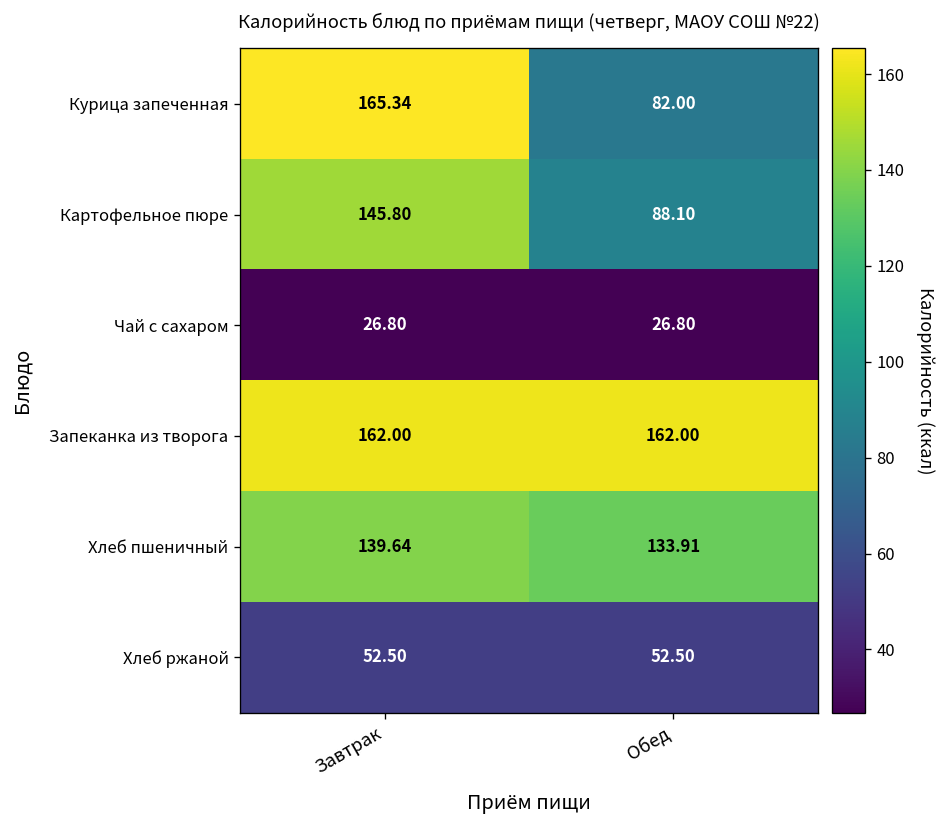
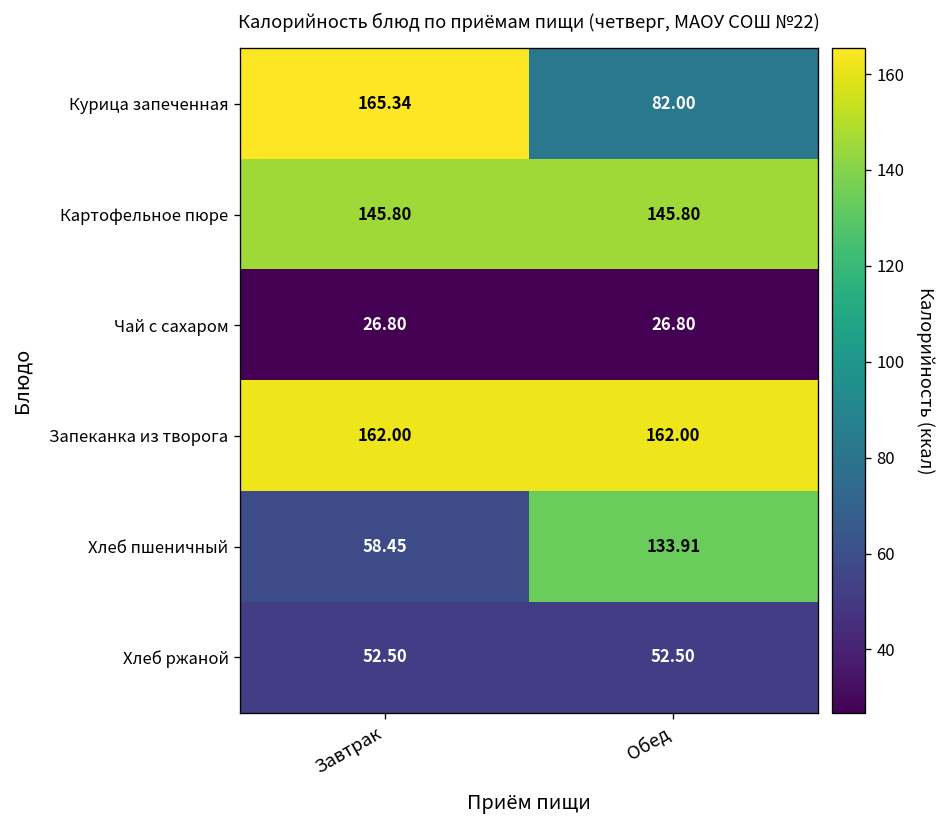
  {
    "Курица запеченная": {
      "Завтрак": 165.34,
      "Обед": 82.00
    },
    "Картофельное пюре": {
      "Завтрак": 145.80,
-     "Обед": 88.10
+     "Обед": 145.80
    },
    "Чай с сахаром": {
      "Завтрак": 26.80,
      "Обед": 26.80
    },
    "Запеканка из творога": {
      "Завтрак": 162.00,
      "Обед": 162.00
    },
    "Хлеб пшеничный": {
-     "Завтрак": 139.64,
+     "Завтрак": 58.45,
      "Обед": 133.91
    },
    "Хлеб ржаной": {
      "Завтрак": 52.50,
      "Обед": 52.50
    }
  }
